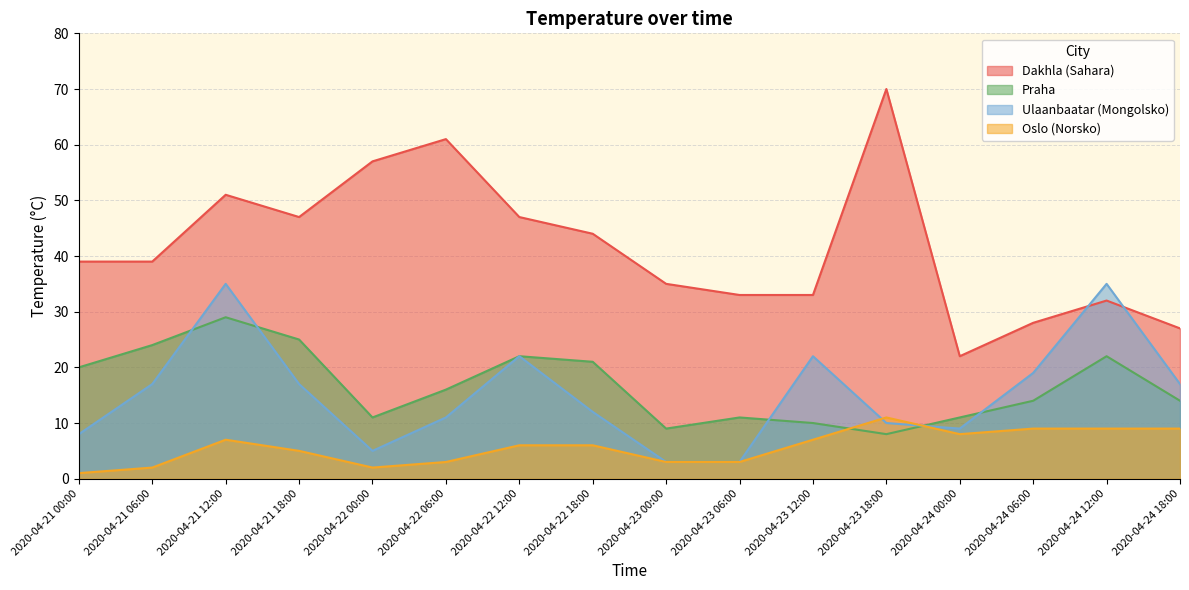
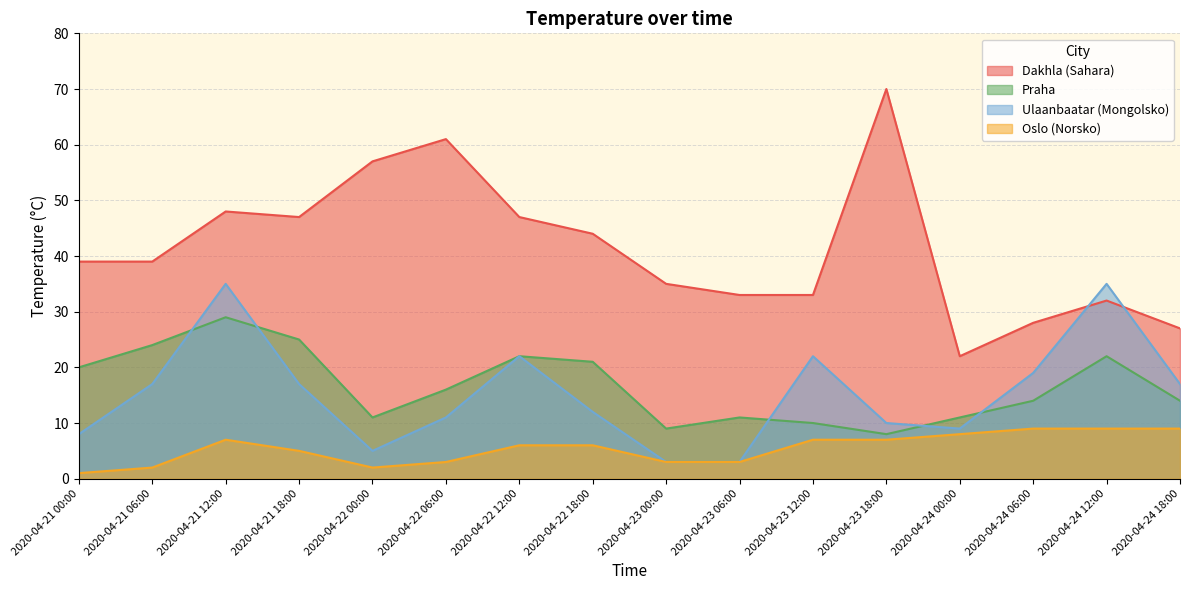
  {
    "Dakhla (Sahara)": {
      "2020-04-21 00:00": 39,
      "2020-04-21 06:00": 39,
-     "2020-04-21 12:00": 51,
+     "2020-04-21 12:00": 48,
      "2020-04-21 18:00": 47,
      "2020-04-22 00:00": 57,
      "2020-04-22 06:00": 61,
      "2020-04-22 12:00": 47,
      "2020-04-22 18:00": 44,
      "2020-04-23 00:00": 35,
      "2020-04-23 06:00": 33,
      "2020-04-23 12:00": 33,
      "2020-04-23 18:00": 70,
      "2020-04-24 00:00": 22,
      "2020-04-24 06:00": 28,
      "2020-04-24 12:00": 32,
      "2020-04-24 18:00": 27
    },
    "Praha": {
      "2020-04-21 00:00": 20,
      "2020-04-21 06:00": 24,
      "2020-04-21 12:00": 29,
      "2020-04-21 18:00": 25,
      "2020-04-22 00:00": 11,
      "2020-04-22 06:00": 16,
      "2020-04-22 18:00": 21,
      "2020-04-23 00:00": 9,
      "2020-04-23 06:00": 11,
      "2020-04-23 12:00": 10,
      "2020-04-23 18:00": 8,
      "2020-04-24 00:00": 11,
      "2020-04-24 06:00": 14,
      "2020-04-24 12:00": 22,
      "2020-04-24 18:00": 14
    },
    "Ulaanbaatar (Mongolsko)": {
      "2020-04-21 00:00": 8,
      "2020-04-21 06:00": 17,
      "2020-04-21 12:00": 35,
      "2020-04-21 18:00": 17,
      "2020-04-22 00:00": 5,
      "2020-04-22 06:00": 11,
      "2020-04-22 18:00": 12,
      "2020-04-23 12:00": 22,
      "2020-04-23 18:00": 10,
      "2020-04-24 00:00": 9,
      "2020-04-24 06:00": 19,
      "2020-04-24 12:00": 35,
      "2020-04-24 18:00": 17
    },
    "Oslo (Norsko)": {
      "2020-04-21 00:00": 1,
      "2020-04-21 06:00": 2,
      "2020-04-21 12:00": 7,
      "2020-04-21 18:00": 5,
      "2020-04-22 00:00": 2,
      "2020-04-22 06:00": 3,
      "2020-04-22 12:00": 6,
      "2020-04-22 18:00": 6,
      "2020-04-23 12:00": 7,
-     "2020-04-23 18:00": 11,
+     "2020-04-23 18:00": 7,
      "2020-04-24 00:00": 8,
      "2020-04-24 06:00": 9,
      "2020-04-24 12:00": 9,
      "2020-04-24 18:00": 9
    }
  }
